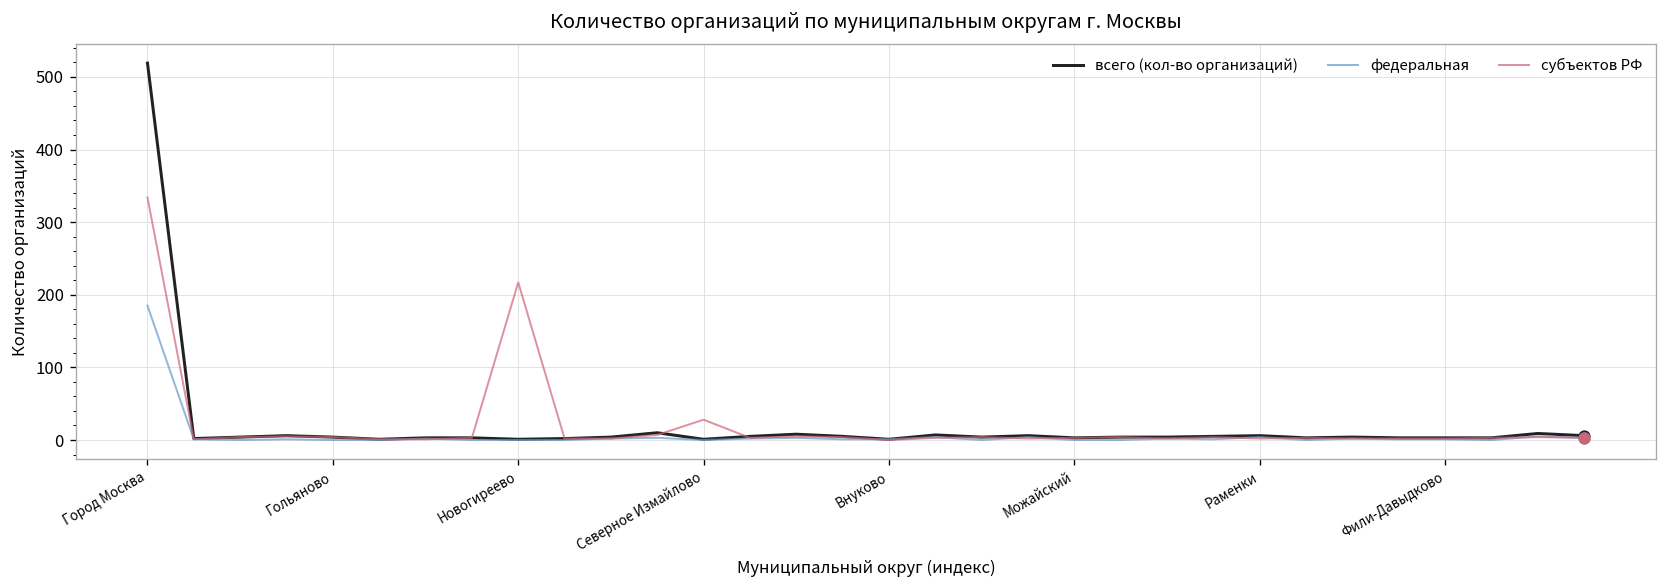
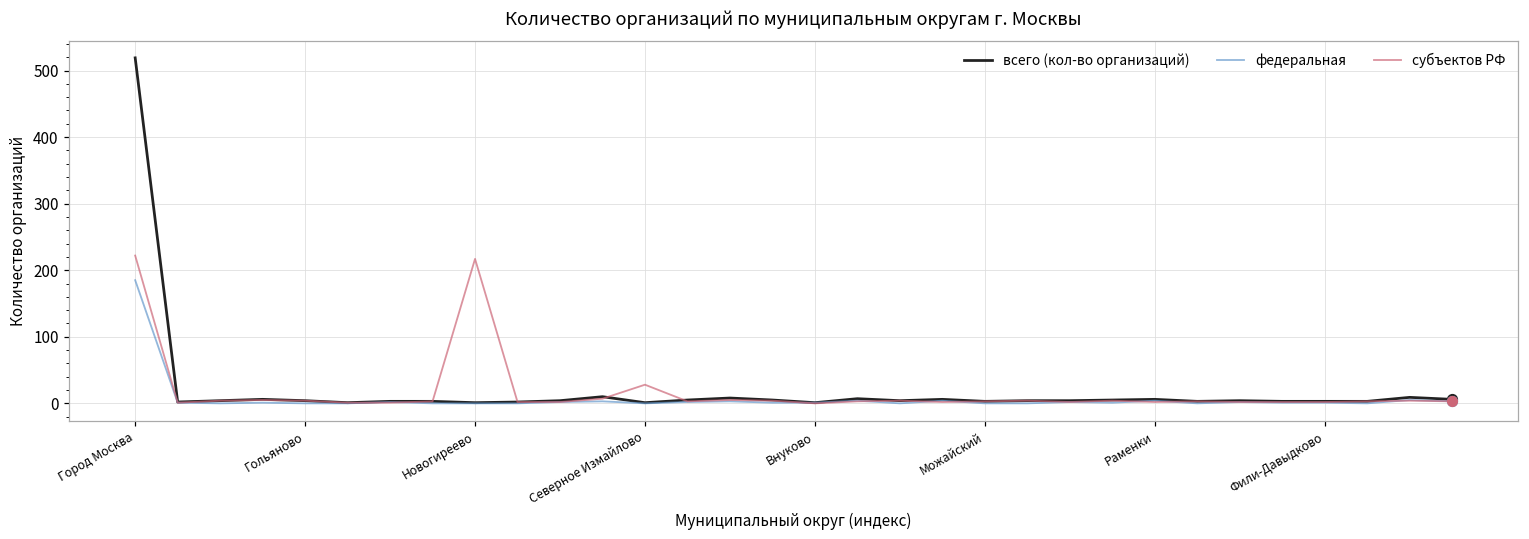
  {
    "субъектов РФ": {
-     "Город Москва": 330,
+     "Город Москва": 220,
      "Новогиреево": 220,
      "Северное Измайлово": 30
    }
  }
